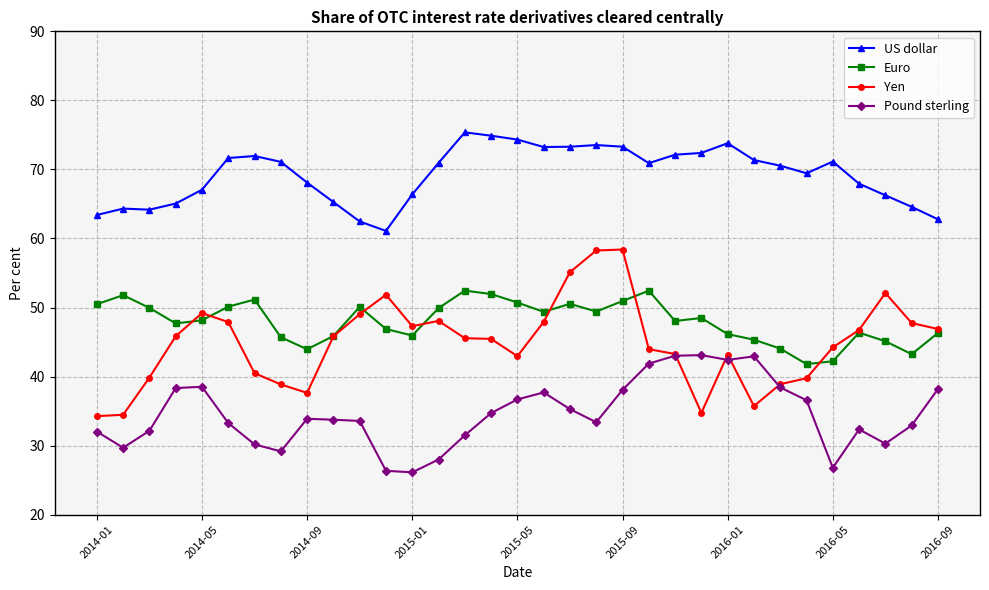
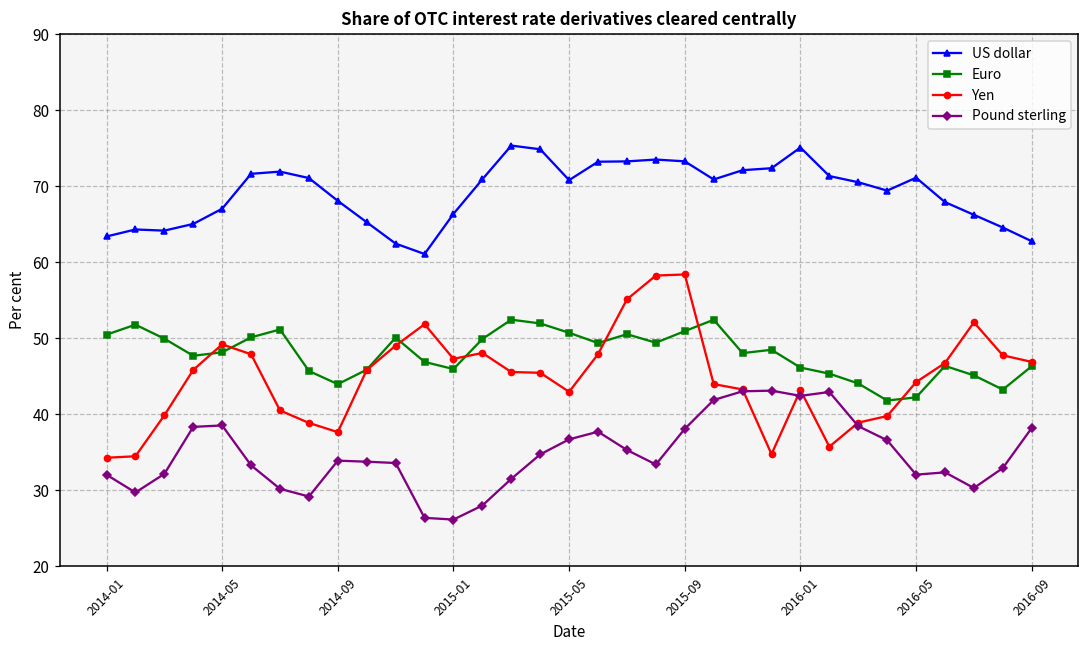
  {
    "US dollar": {
      "2014-01": 63,
      "2014-05": 67,
      "2014-09": 68,
      "2015-01": 66,
-     "2015-05": 74,
+     "2015-05": 71,
      "2015-09": 73,
-     "2016-01": 74,
+     "2016-01": 75,
      "2016-05": 71,
      "2016-09": 63
    },
    "Euro": {
      "2014-01": 50,
      "2014-05": 48,
      "2014-09": 44,
      "2015-01": 46,
      "2015-05": 51,
      "2015-09": 51,
      "2016-01": 46,
      "2016-05": 42,
      "2016-09": 46
    },
    "Yen": {
      "2014-01": 34,
      "2014-05": 49,
      "2014-09": 38,
      "2015-01": 47,
      "2015-05": 43,
      "2015-09": 58,
      "2016-01": 43,
      "2016-05": 44,
      "2016-09": 47
    },
    "Pound sterling": {
      "2014-01": 32,
      "2014-05": 39,
      "2014-09": 34,
      "2015-01": 26,
      "2015-05": 37,
      "2015-09": 38,
      "2016-01": 42,
-     "2016-05": 27,
+     "2016-05": 32,
      "2016-09": 38
    }
  }
